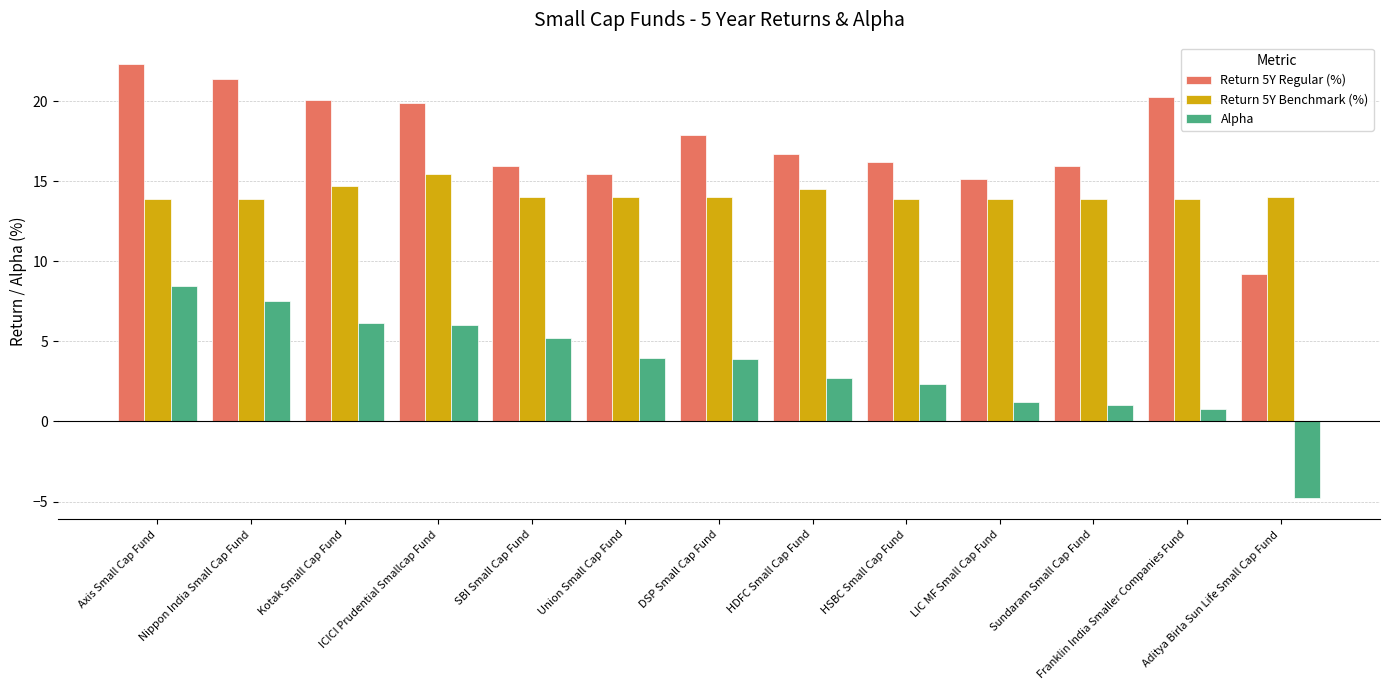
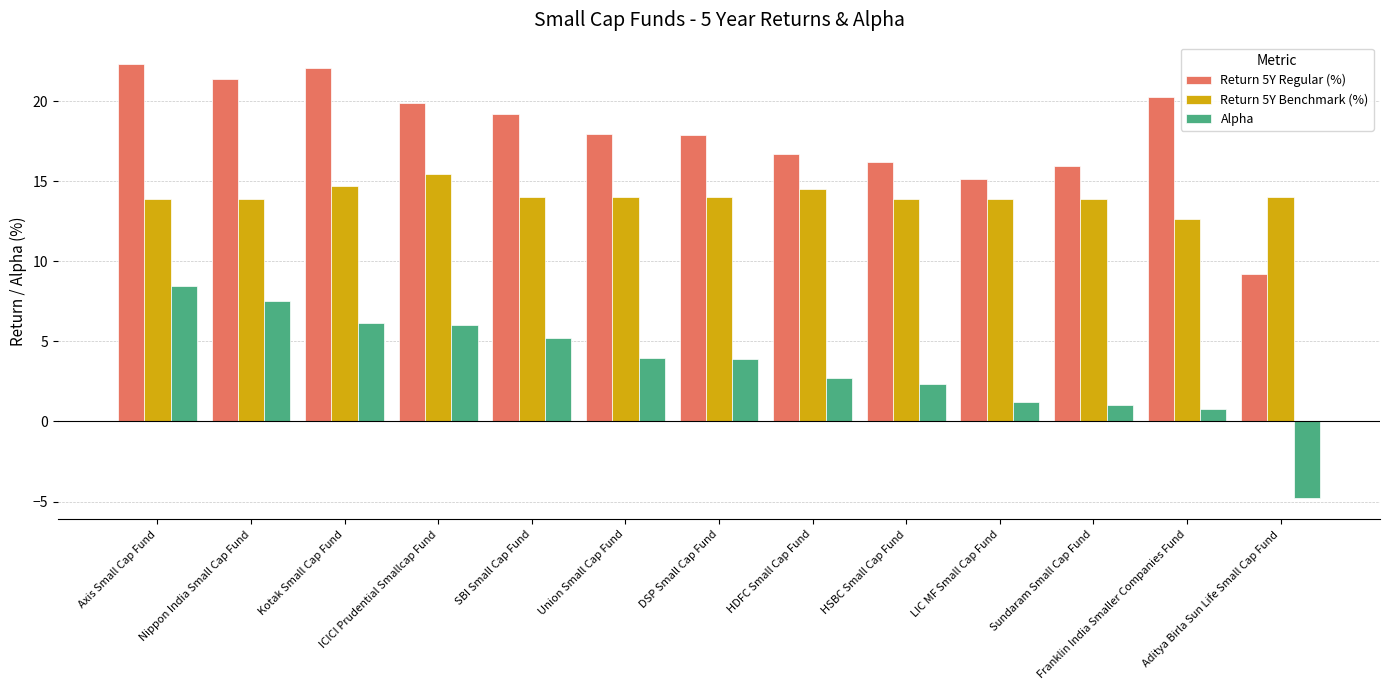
  {
    "Return 5Y Regular (%)": {
      "Axis Small Cap Fund": 22.3,
      "Nippon India Small Cap Fund": 21.4,
-     "Kotak Small Cap Fund": 20.1,
+     "Kotak Small Cap Fund": 22.1,
      "ICICI Prudential Smallcap Fund": 19.9,
-     "SBI Small Cap Fund": 16.0,
-     "Union Small Cap Fund": 15.5,
+     "SBI Small Cap Fund": 19.2,
+     "Union Small Cap Fund": 18.0,
      "DSP Small Cap Fund": 17.9,
      "HDFC Small Cap Fund": 16.7,
      "HSBC Small Cap Fund": 16.2,
      "LIC MF Small Cap Fund": 15.1,
      "Sundaram Small Cap Fund": 16.0,
      "Franklin India Smaller Companies Fund": 20.3,
      "Aditya Birla Sun Life Small Cap Fund": 9.2
    },
    "Return 5Y Benchmark (%)": {
      "Axis Small Cap Fund": 13.9,
      "Nippon India Small Cap Fund": 13.9,
      "Kotak Small Cap Fund": 14.7,
      "ICICI Prudential Smallcap Fund": 15.4,
      "SBI Small Cap Fund": 14.0,
      "Union Small Cap Fund": 14.0,
      "DSP Small Cap Fund": 14.0,
      "HDFC Small Cap Fund": 14.5,
      "HSBC Small Cap Fund": 13.9,
      "LIC MF Small Cap Fund": 13.9,
      "Sundaram Small Cap Fund": 13.9,
-     "Franklin India Smaller Companies Fund": 13.9,
+     "Franklin India Smaller Companies Fund": 12.6,
      "Aditya Birla Sun Life Small Cap Fund": 14.0
    },
    "Alpha": {
      "Axis Small Cap Fund": 8.4,
      "Nippon India Small Cap Fund": 7.5,
      "Kotak Small Cap Fund": 6.2,
      "ICICI Prudential Smallcap Fund": 6.0,
      "SBI Small Cap Fund": 5.2,
      "Union Small Cap Fund": 4.0,
      "DSP Small Cap Fund": 3.9,
      "HDFC Small Cap Fund": 2.7,
      "HSBC Small Cap Fund": 2.4,
      "LIC MF Small Cap Fund": 1.2,
      "Sundaram Small Cap Fund": 1.0,
      "Franklin India Smaller Companies Fund": 0.8,
      "Aditya Birla Sun Life Small Cap Fund": -4.8
    }
  }
